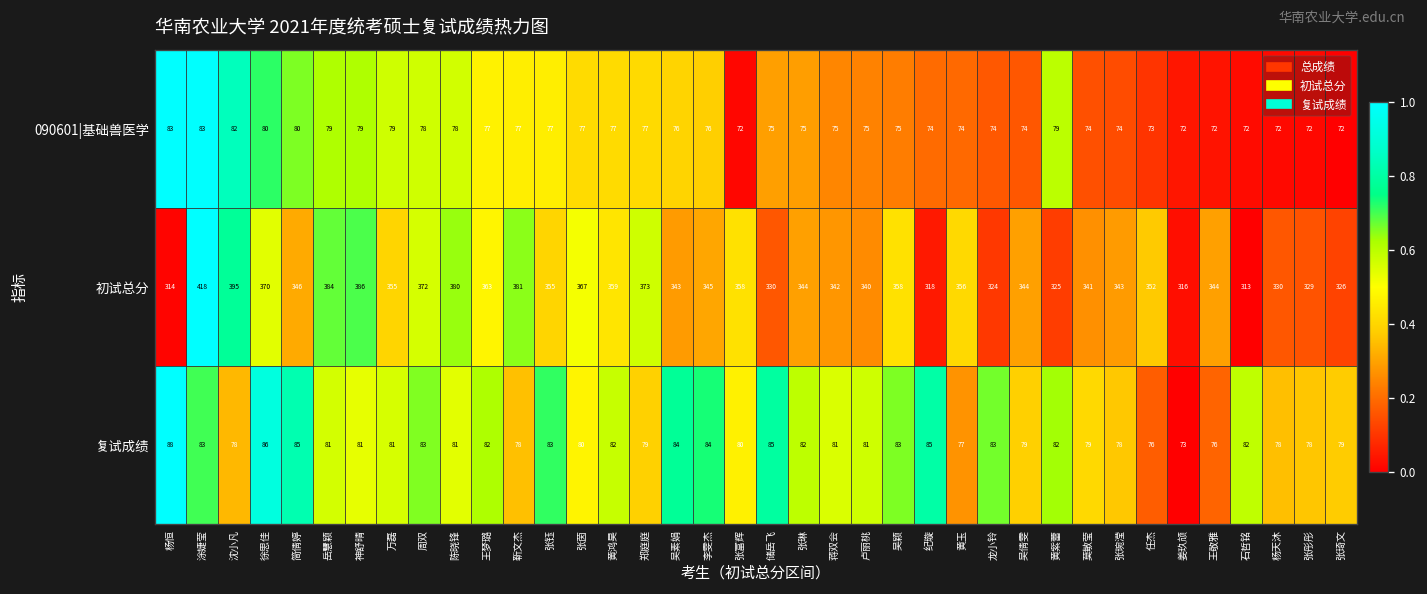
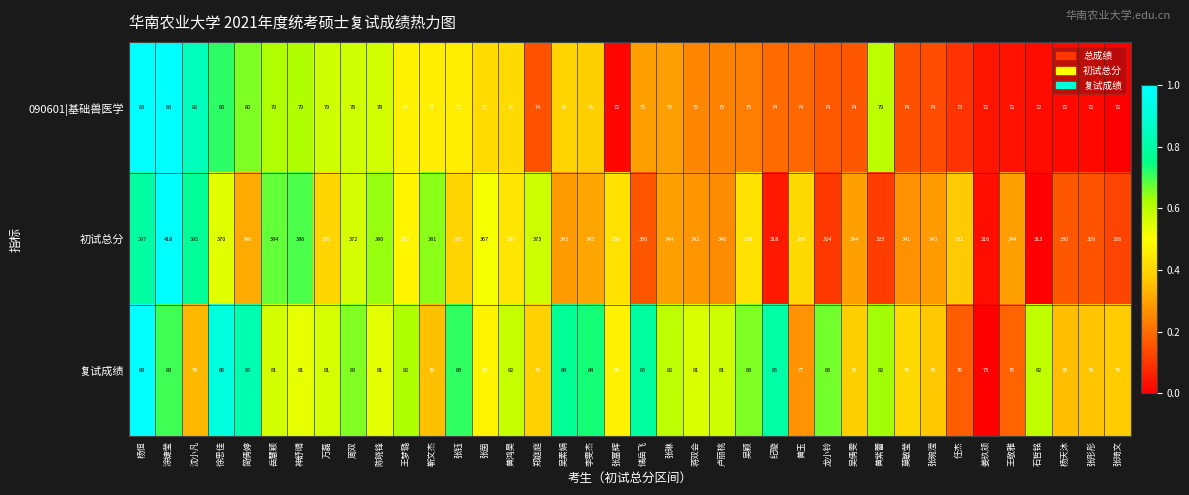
  {
    "090601|基础兽医学": {
      "杨恒": 83,
      "涂婕莹": 83,
      "沈小凡": 82,
      "徐思佳": 80,
      "简倩婷": 80,
      "岳慧颖": 79,
      "神舒晴": 79,
      "万磊": 79,
      "周双": 78,
      "陈晓锋": 78,
      "王梦璐": 77,
      "靳文杰": 77,
      "张钰": 77,
      "张茵": 77,
      "黄鸿昊": 77,
-     "郑庭庭": 77,
+     "郑庭庭": 74,
      "吴素娟": 76,
      "李雯杰": 76,
      "张富辉": 72,
      "储岳飞": 75,
      "张琳": 75,
      "蒋双会": 75,
      "卢丽桃": 75,
      "吴颖": 75,
      "纪璇": 74,
      "黄玉": 74,
      "龙小铃": 74,
      "吴倩雯": 74,
      "黄紫蕾": 79,
      "莫敏莹": 74,
      "张琬滢": 74,
      "任杰": 73,
      "姜玖颃": 72,
      "王敬雅": 72,
      "石哲铭": 72,
      "杨天沐": 72,
      "张彤彤": 72,
      "张琦文": 72
    },
    "初试总分": {
-     "杨恒": 314,
+     "杨恒": 397,
      "涂婕莹": 418,
      "沈小凡": 395,
      "徐思佳": 370,
      "简倩婷": 346,
      "岳慧颖": 384,
      "神舒晴": 386,
      "万磊": 355,
      "周双": 372,
      "陈晓锋": 380,
      "王梦璐": 363,
      "靳文杰": 381,
      "张钰": 355,
      "张茵": 367,
      "黄鸿昊": 359,
      "郑庭庭": 373,
      "吴素娟": 343,
      "李雯杰": 345,
      "张富辉": 358,
      "储岳飞": 330,
      "张琳": 344,
      "蒋双会": 342,
      "卢丽桃": 340,
      "吴颖": 358,
      "纪璇": 318,
      "黄玉": 356,
      "龙小铃": 324,
      "吴倩雯": 344,
      "黄紫蕾": 325,
      "莫敏莹": 341,
      "张琬滢": 343,
      "任杰": 352,
      "姜玖颃": 316,
      "王敬雅": 344,
      "石哲铭": 313,
      "杨天沐": 330,
      "张彤彤": 329,
      "张琦文": 326
    },
    "复试成绩": {
      "杨恒": 88,
      "涂婕莹": 83,
      "沈小凡": 78,
      "徐思佳": 86,
      "简倩婷": 85,
      "岳慧颖": 81,
      "神舒晴": 81,
      "万磊": 81,
      "周双": 83,
      "陈晓锋": 81,
      "王梦璐": 82,
      "靳文杰": 78,
      "张钰": 83,
      "张茵": 80,
      "黄鸿昊": 82,
      "郑庭庭": 79,
      "吴素娟": 84,
      "李雯杰": 84,
      "张富辉": 80,
      "储岳飞": 85,
      "张琳": 82,
      "蒋双会": 81,
      "卢丽桃": 81,
      "吴颖": 83,
      "纪璇": 85,
      "黄玉": 77,
      "龙小铃": 83,
      "吴倩雯": 79,
      "黄紫蕾": 82,
      "莫敏莹": 79,
      "张琬滢": 78,
      "任杰": 76,
      "姜玖颃": 73,
      "王敬雅": 76,
      "石哲铭": 82,
      "杨天沐": 78,
      "张彤彤": 78,
      "张琦文": 79
    }
  }
